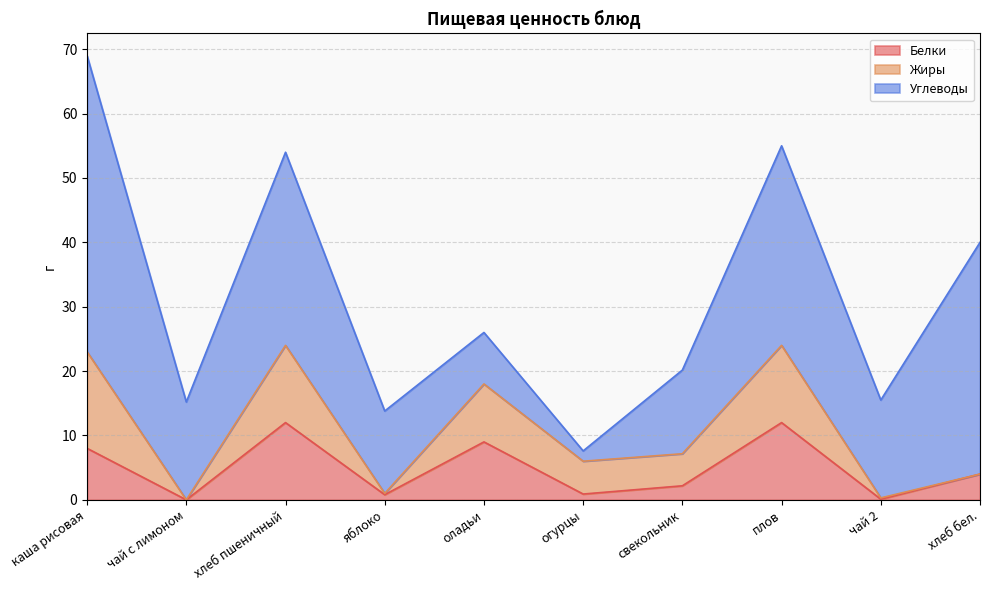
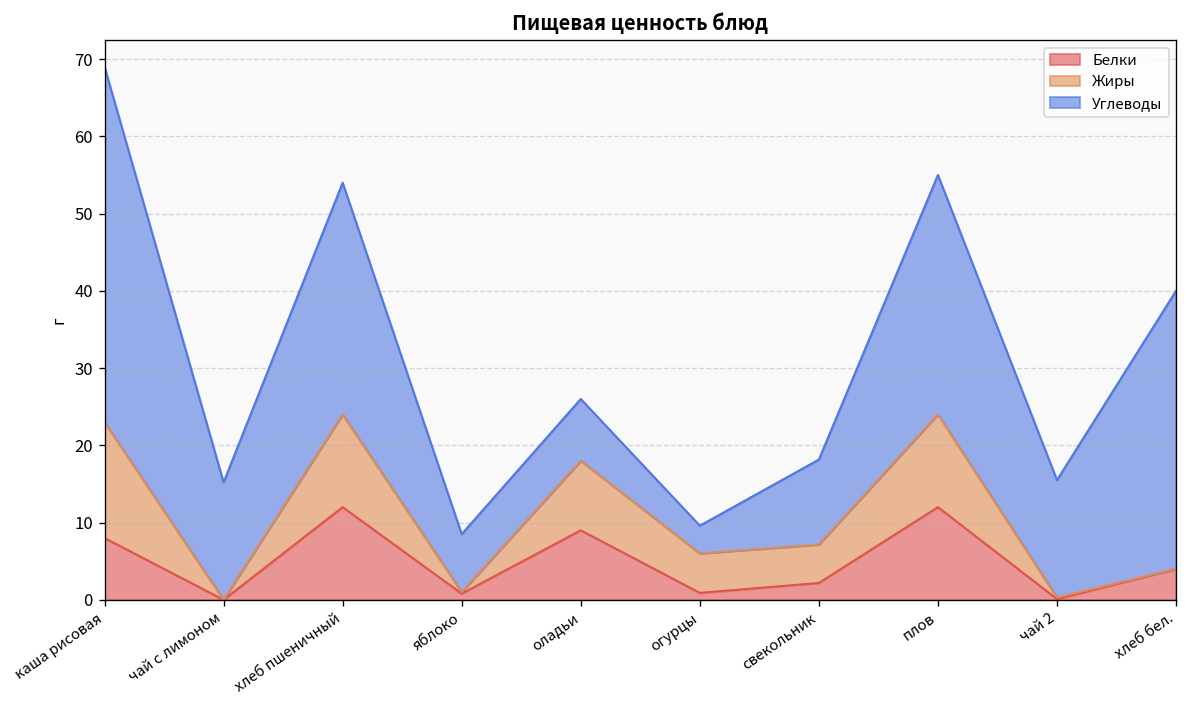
  {
    "Углеводы": {
      "каша рисовая": 46,
      "чай с лимоном": 15,
      "хлеб пшеничный": 30,
-     "яблоко": 13,
+     "яблоко": 8,
      "оладьи": 8,
-     "огурцы": 2,
-     "свекольник": 13,
+     "огурцы": 4,
+     "свекольник": 11,
      "плов": 31,
      "чай 2": 15,
      "хлеб бел.": 36
    }
  }
